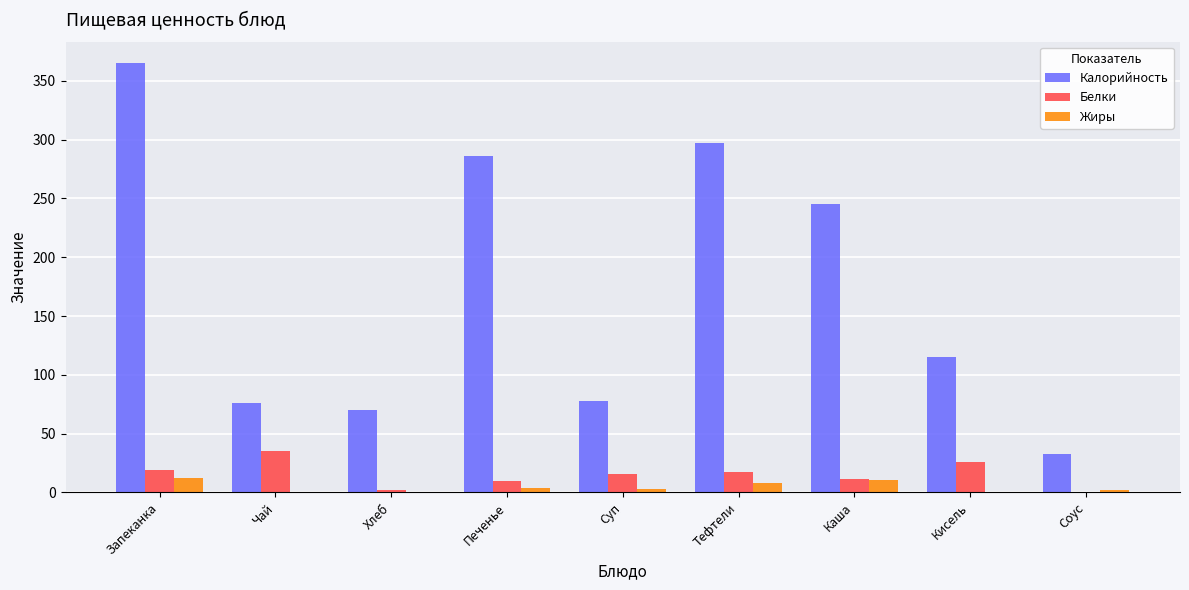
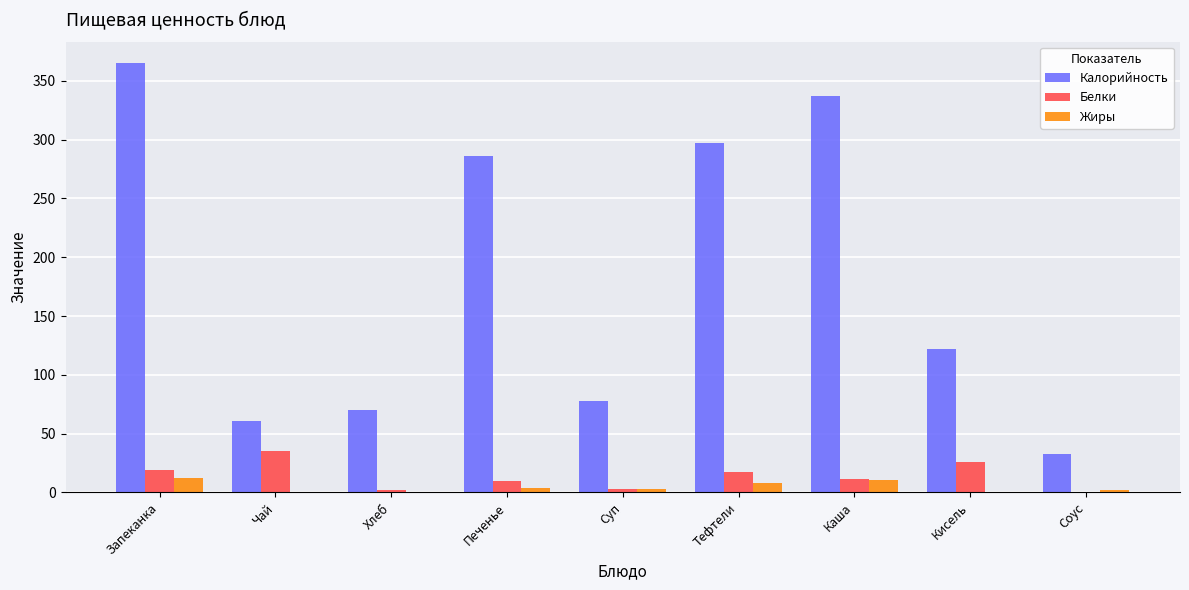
  {
    "Калорийность": {
      "Запеканка": 365,
-     "Чай": 76,
+     "Чай": 61,
      "Хлеб": 71,
      "Печенье": 286,
      "Суп": 78,
      "Тефтели": 297,
-     "Каша": 245,
-     "Кисель": 115,
+     "Каша": 337,
+     "Кисель": 122,
      "Соус": 33
    },
    "Белки": {
      "Запеканка": 19,
      "Чай": 36,
      "Хлеб": 2,
      "Печенье": 10,
-     "Суп": 16,
+     "Суп": 3,
      "Тефтели": 17,
      "Каша": 11,
      "Кисель": 26
    },
    "Жиры": {
      "Запеканка": 12,
      "Чай": 0,
      "Печенье": 4,
      "Суп": 3,
      "Тефтели": 8,
      "Каша": 10,
      "Кисель": 0
    }
  }
